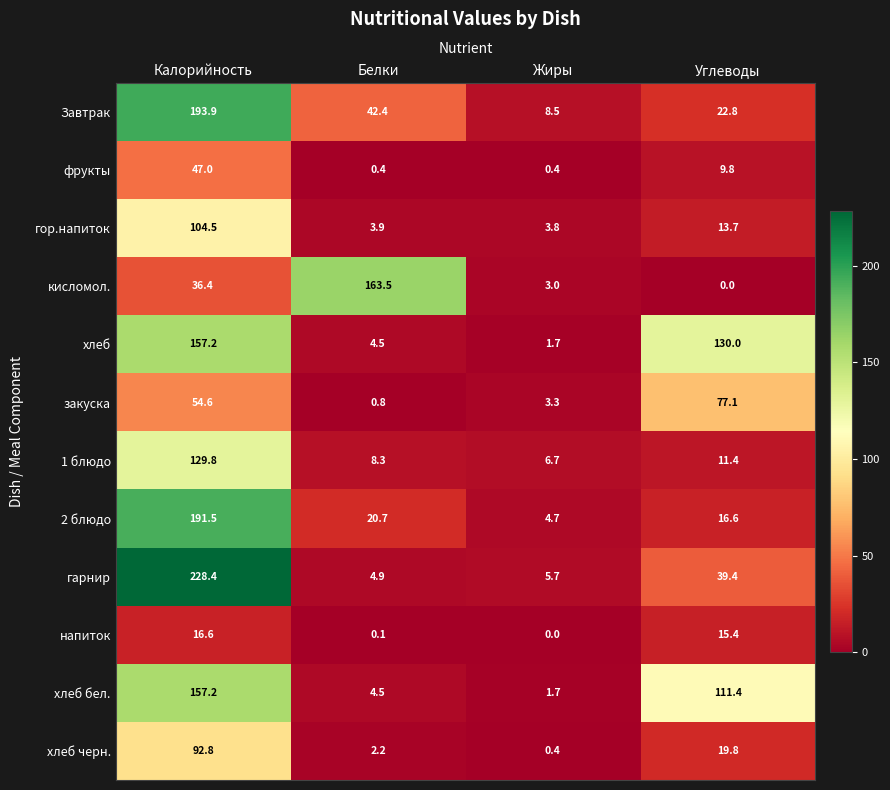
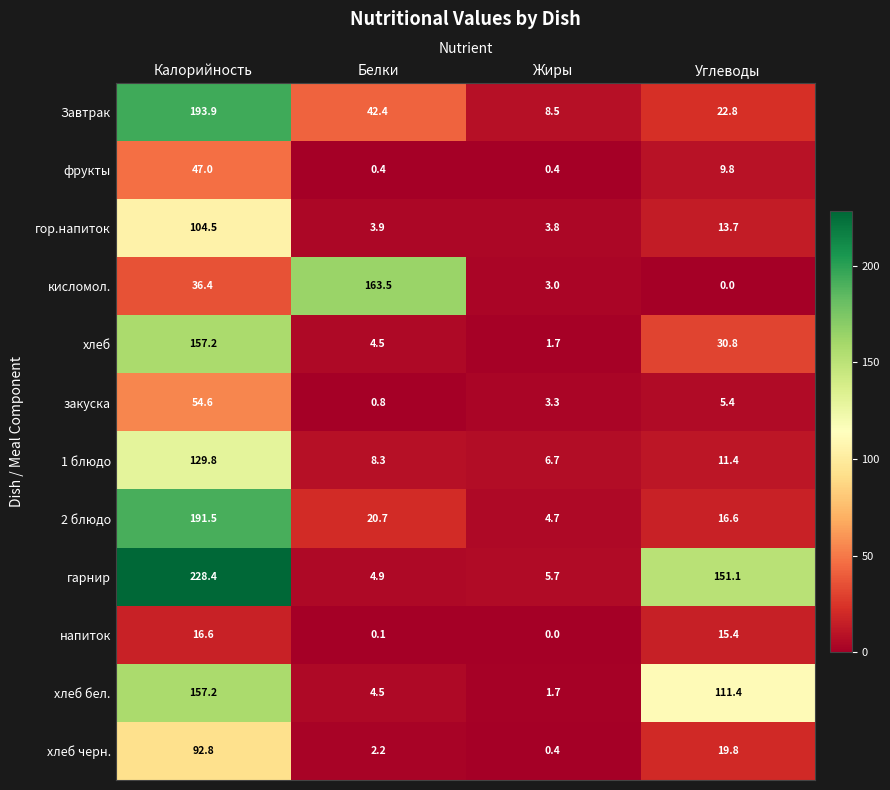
  {
    "Завтрак": {
      "Калорийность": 193.9,
      "Белки": 42.4,
      "Жиры": 8.5,
      "Углеводы": 22.8
    },
    "фрукты": {
      "Калорийность": 47.0,
      "Белки": 0.4,
      "Жиры": 0.4,
      "Углеводы": 9.8
    },
    "гор.напиток": {
      "Калорийность": 104.5,
      "Белки": 3.9,
      "Жиры": 3.8,
      "Углеводы": 13.7
    },
    "кисломол.": {
      "Калорийность": 36.4,
      "Белки": 163.5,
      "Жиры": 3.0,
      "Углеводы": 0.0
    },
    "хлеб": {
      "Калорийность": 157.2,
      "Белки": 4.5,
      "Жиры": 1.7,
-     "Углеводы": 130.0
+     "Углеводы": 30.8
    },
    "закуска": {
      "Калорийность": 54.6,
      "Белки": 0.8,
      "Жиры": 3.3,
-     "Углеводы": 77.1
+     "Углеводы": 5.4
    },
    "1 блюдо": {
      "Калорийность": 129.8,
      "Белки": 8.3,
      "Жиры": 6.7,
      "Углеводы": 11.4
    },
    "2 блюдо": {
      "Калорийность": 191.5,
      "Белки": 20.7,
      "Жиры": 4.7,
      "Углеводы": 16.6
    },
    "гарнир": {
      "Калорийность": 228.4,
      "Белки": 4.9,
      "Жиры": 5.7,
-     "Углеводы": 39.4
+     "Углеводы": 151.1
    },
    "напиток": {
      "Калорийность": 16.6,
      "Белки": 0.1,
      "Жиры": 0.0,
      "Углеводы": 15.4
    },
    "хлеб бел.": {
      "Калорийность": 157.2,
      "Белки": 4.5,
      "Жиры": 1.7,
      "Углеводы": 111.4
    },
    "хлеб черн.": {
      "Калорийность": 92.8,
      "Белки": 2.2,
      "Жиры": 0.4,
      "Углеводы": 19.8
    }
  }
